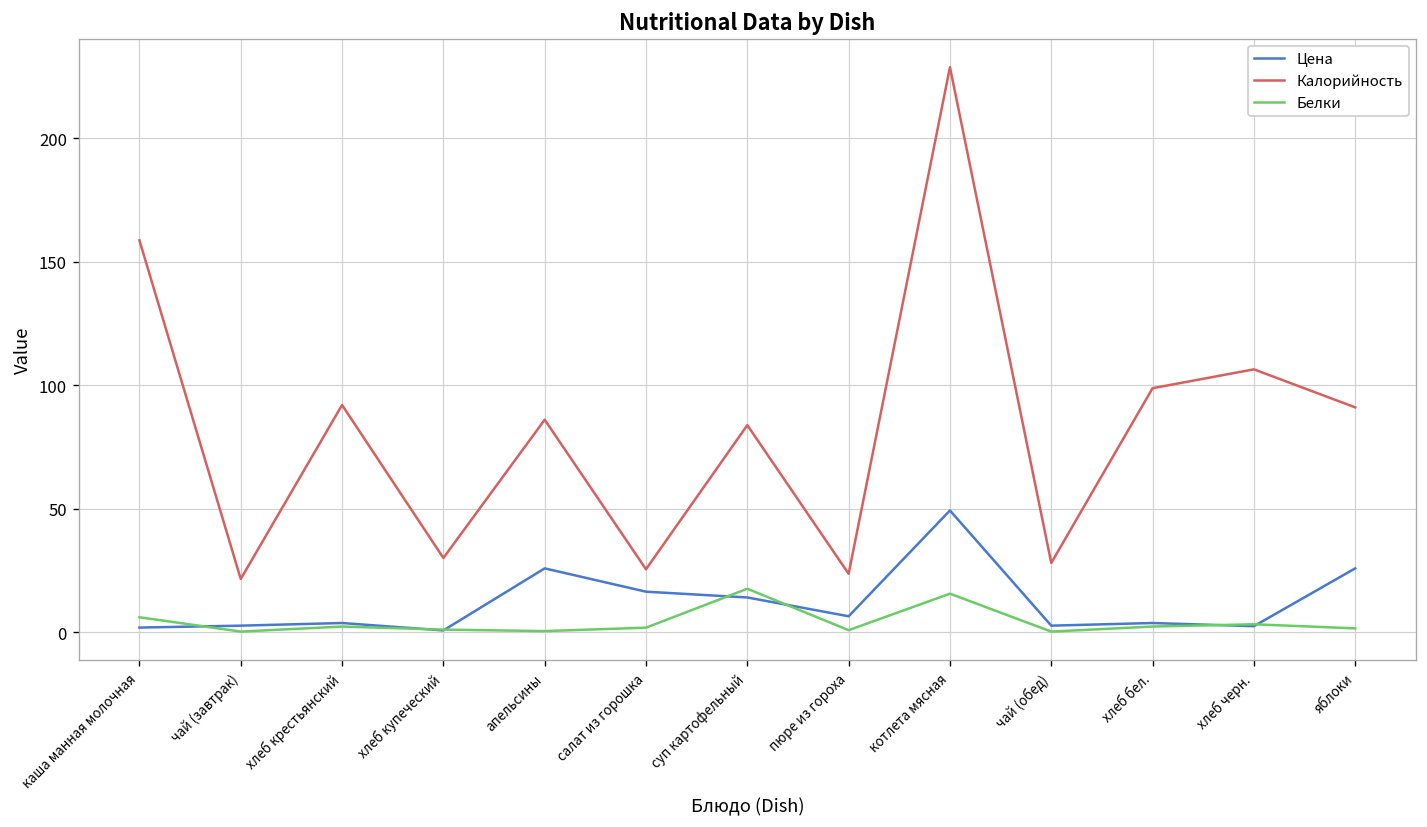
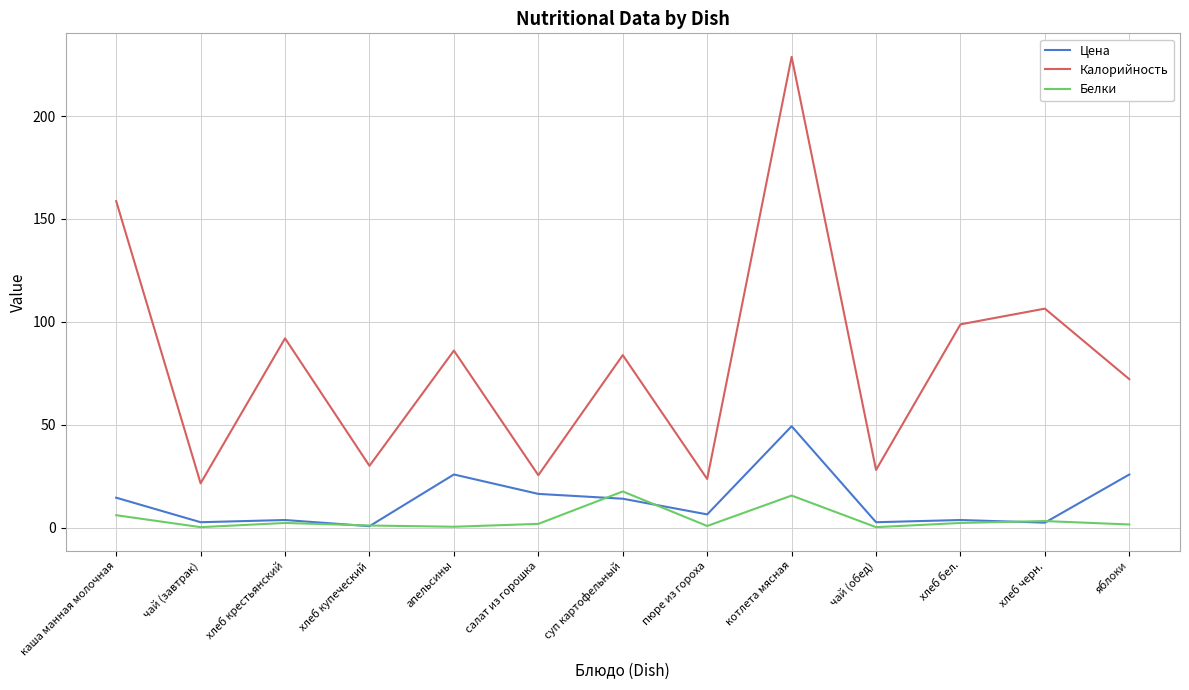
  {
    "Цена": {
-     "каша манная молочная": 2,
+     "каша манная молочная": 15,
      "чай (завтрак)": 3,
      "хлеб крестьянский": 4,
      "апельсины": 26,
      "салат из горошка": 16,
      "суп картофельный": 14,
      "пюре из гороха": 6,
      "котлета мясная": 49,
      "чай (обед)": 3,
      "хлеб бел.": 4,
      "яблоки": 26
    },
    "Калорийность": {
      "каша манная молочная": 159,
      "чай (завтрак)": 22,
      "хлеб крестьянский": 92,
      "хлеб купеческий": 30,
      "апельсины": 86,
      "салат из горошка": 25,
      "суп картофельный": 84,
      "пюре из гороха": 24,
      "котлета мясная": 229,
      "чай (обед)": 28,
      "хлеб бел.": 99,
      "хлеб черн.": 106,
-     "яблоки": 91
+     "яблоки": 72
    },
    "Белки": {
      "каша манная молочная": 6,
      "чай (завтрак)": 0,
      "хлеб крестьянский": 2,
      "апельсины": 0,
      "салат из горошка": 2,
      "суп картофельный": 18,
      "пюре из гороха": 1,
      "котлета мясная": 16,
      "чай (обед)": 0,
      "хлеб бел.": 2,
      "яблоки": 2
    }
  }
